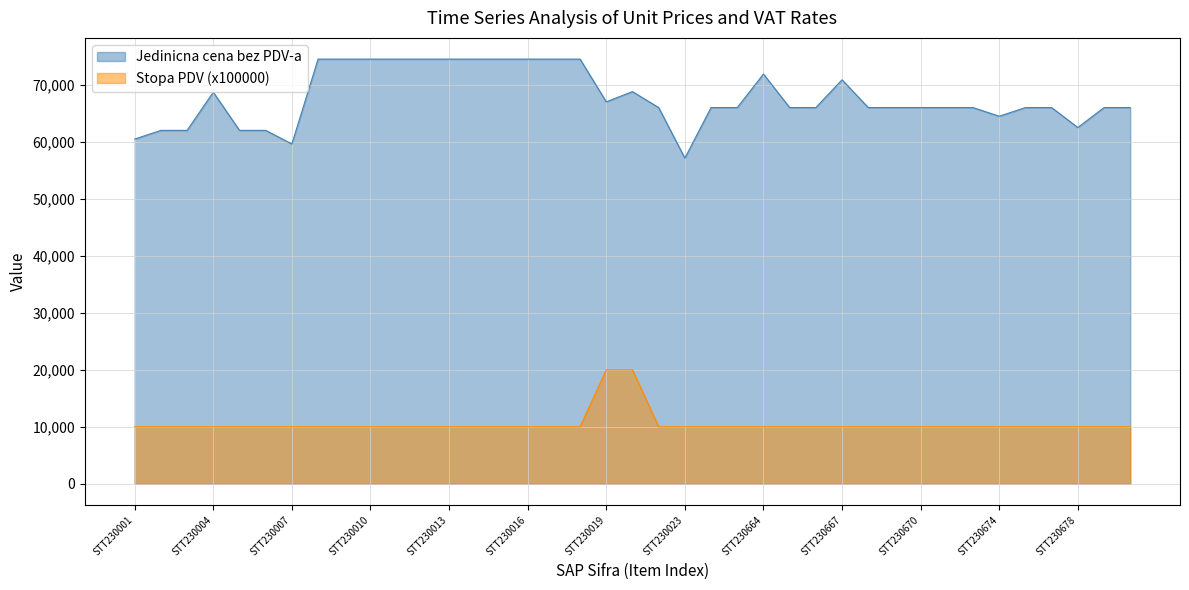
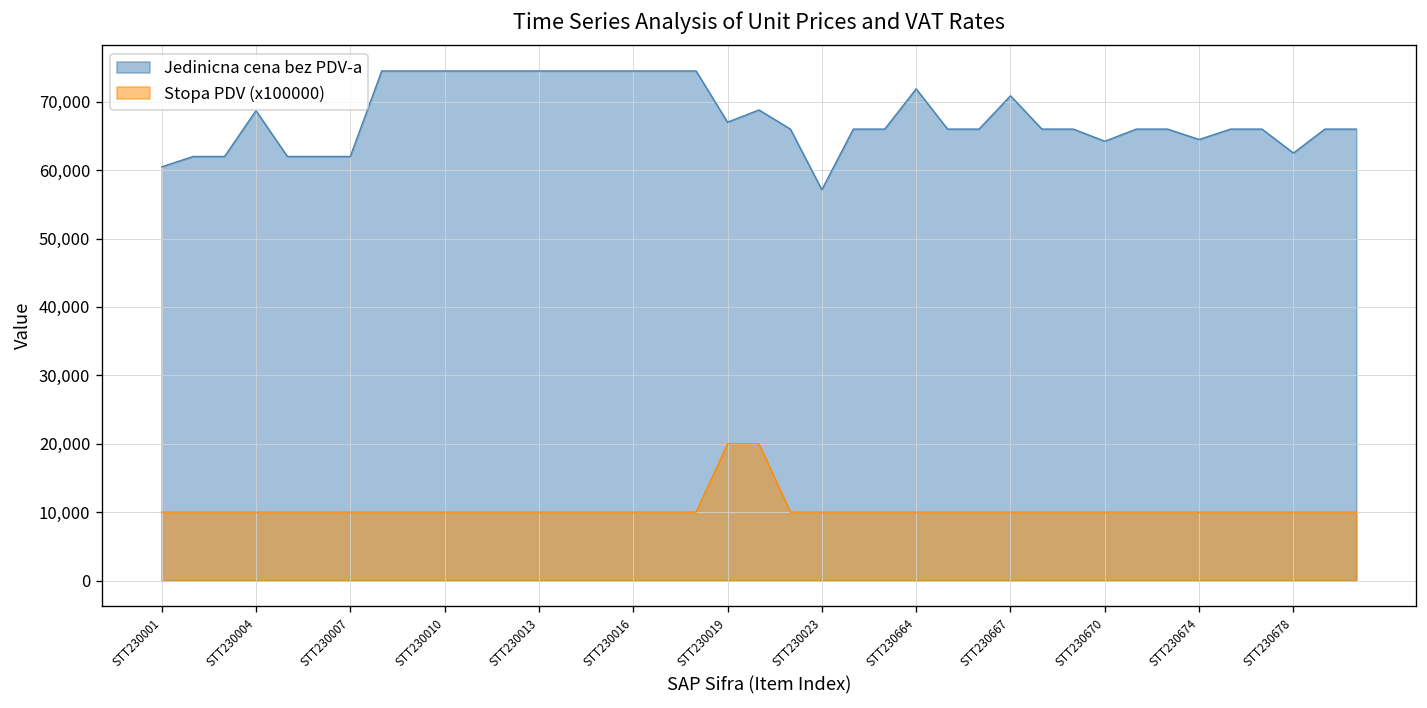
  {
    "Jedinicna cena bez PDV-a": {
      "STT230001": "60,000",
      "STT230004": "69,000",
-     "STT230007": "60,000",
+     "STT230007": "62,000",
      "STT230010": "75,000",
      "STT230013": "75,000",
      "STT230016": "75,000",
      "STT230019": "67,000",
      "STT230023": "57,000",
      "STT230664": "72,000",
      "STT230667": "71,000",
-     "STT230670": "66,000",
+     "STT230670": "64,000",
      "STT230674": "64,000",
      "STT230678": "62,000"
    },
    "Stopa PDV (x100000)": {
      "STT230001": "10,000",
      "STT230004": "10,000",
      "STT230007": "10,000",
      "STT230010": "10,000",
      "STT230013": "10,000",
      "STT230016": "10,000",
      "STT230019": "20,000",
      "STT230023": "10,000",
      "STT230664": "10,000",
      "STT230667": "10,000",
      "STT230670": "10,000",
      "STT230674": "10,000",
      "STT230678": "10,000"
    }
  }
